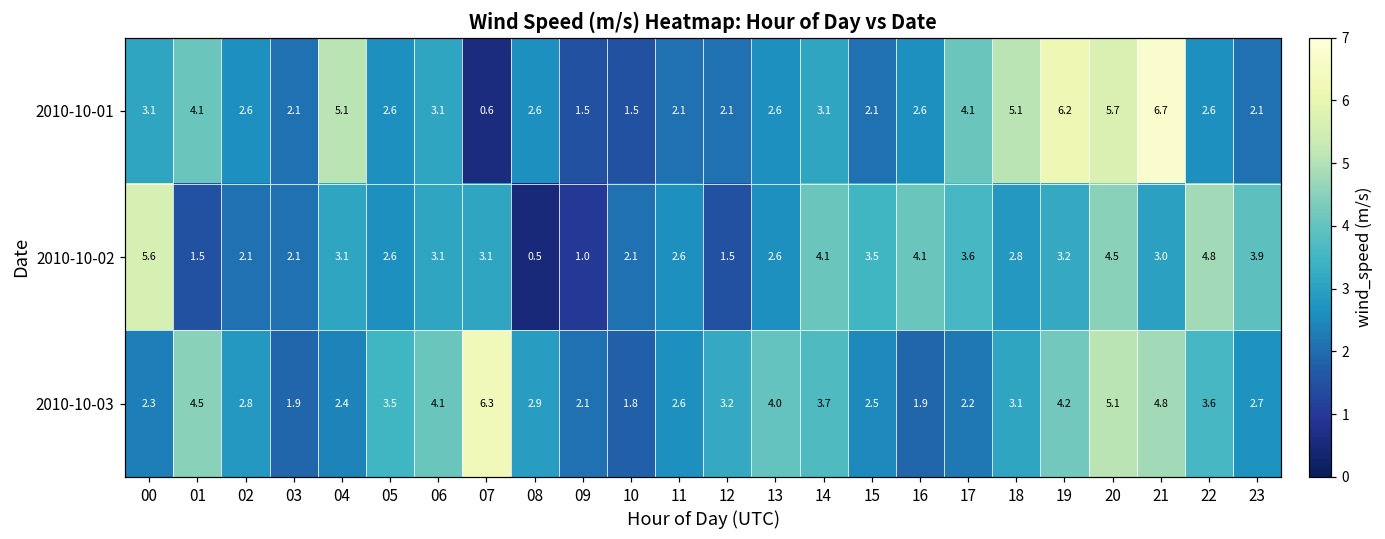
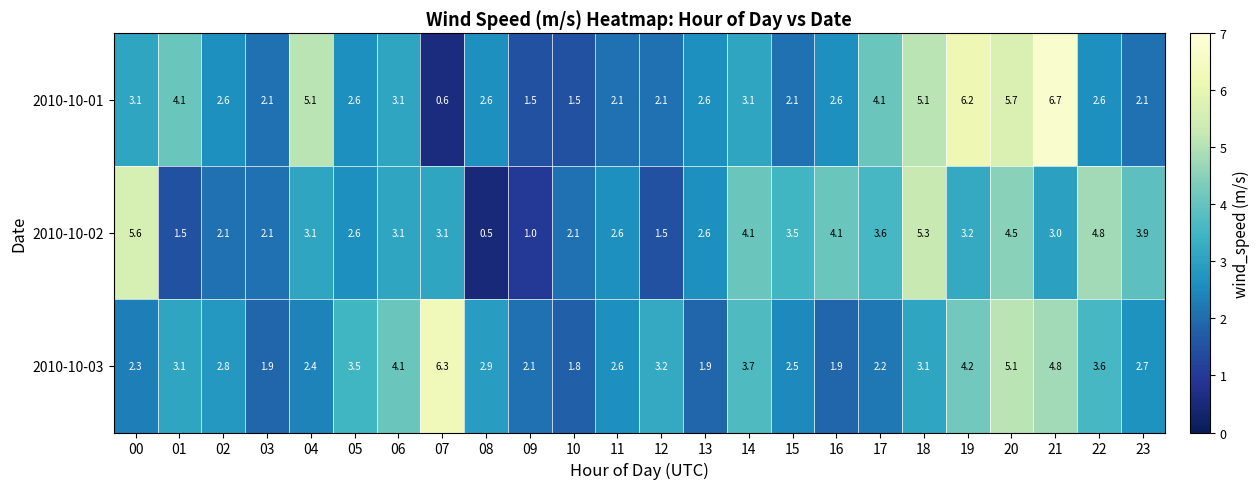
  {
    "2010-10-01": {
      "00": 3.1,
      "01": 4.1,
      "02": 2.6,
      "03": 2.1,
      "04": 5.1,
      "05": 2.6,
      "06": 3.1,
      "07": 0.6,
      "08": 2.6,
      "09": 1.5,
      "10": 1.5,
      "11": 2.1,
      "12": 2.1,
      "13": 2.6,
      "14": 3.1,
      "15": 2.1,
      "16": 2.6,
      "17": 4.1,
      "18": 5.1,
      "19": 6.2,
      "20": 5.7,
      "21": 6.7,
      "22": 2.6,
      "23": 2.1
    },
    "2010-10-02": {
      "00": 5.6,
      "01": 1.5,
      "02": 2.1,
      "03": 2.1,
      "04": 3.1,
      "05": 2.6,
      "06": 3.1,
      "07": 3.1,
      "08": 0.5,
      "09": 1.0,
      "10": 2.1,
      "11": 2.6,
      "12": 1.5,
      "13": 2.6,
      "14": 4.1,
      "15": 3.5,
      "16": 4.1,
      "17": 3.6,
-     "18": 2.8,
+     "18": 5.3,
      "19": 3.2,
      "20": 4.5,
      "21": 3.0,
      "22": 4.8,
      "23": 3.9
    },
    "2010-10-03": {
      "00": 2.3,
-     "01": 4.5,
+     "01": 3.1,
      "02": 2.8,
      "03": 1.9,
      "04": 2.4,
      "05": 3.5,
      "06": 4.1,
      "07": 6.3,
      "08": 2.9,
      "09": 2.1,
      "10": 1.8,
      "11": 2.6,
      "12": 3.2,
-     "13": 4.0,
+     "13": 1.9,
      "14": 3.7,
      "15": 2.5,
      "16": 1.9,
      "17": 2.2,
      "18": 3.1,
      "19": 4.2,
      "20": 5.1,
      "21": 4.8,
      "22": 3.6,
      "23": 2.7
    }
  }
